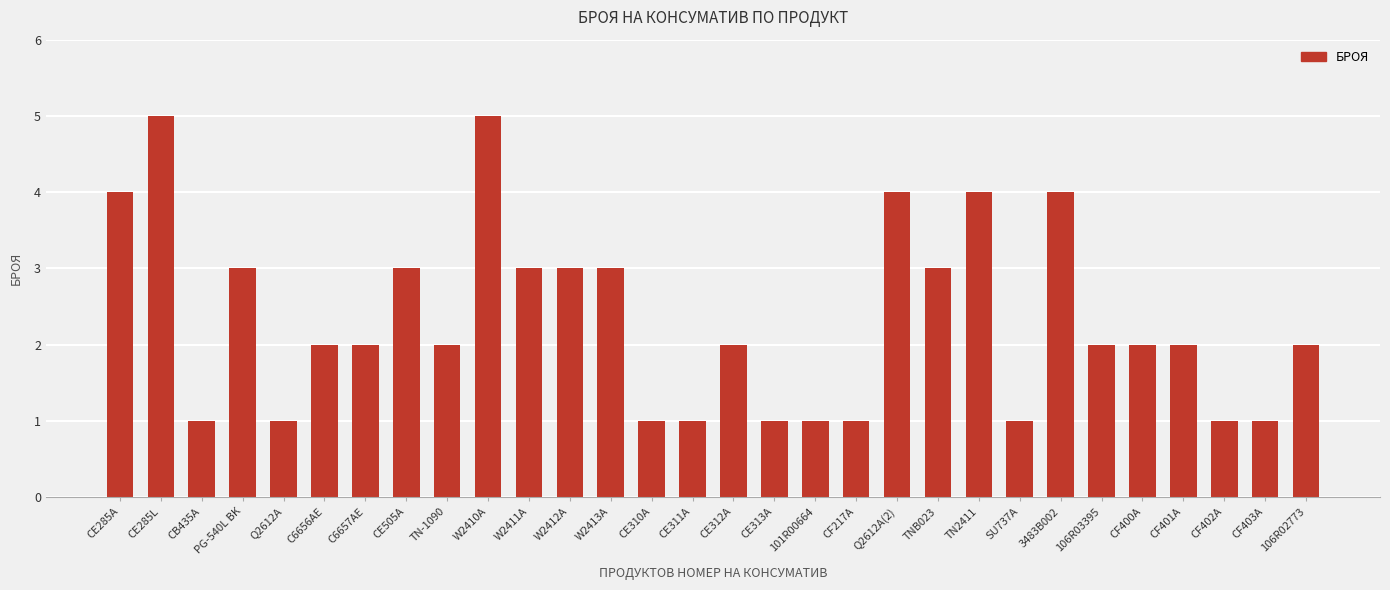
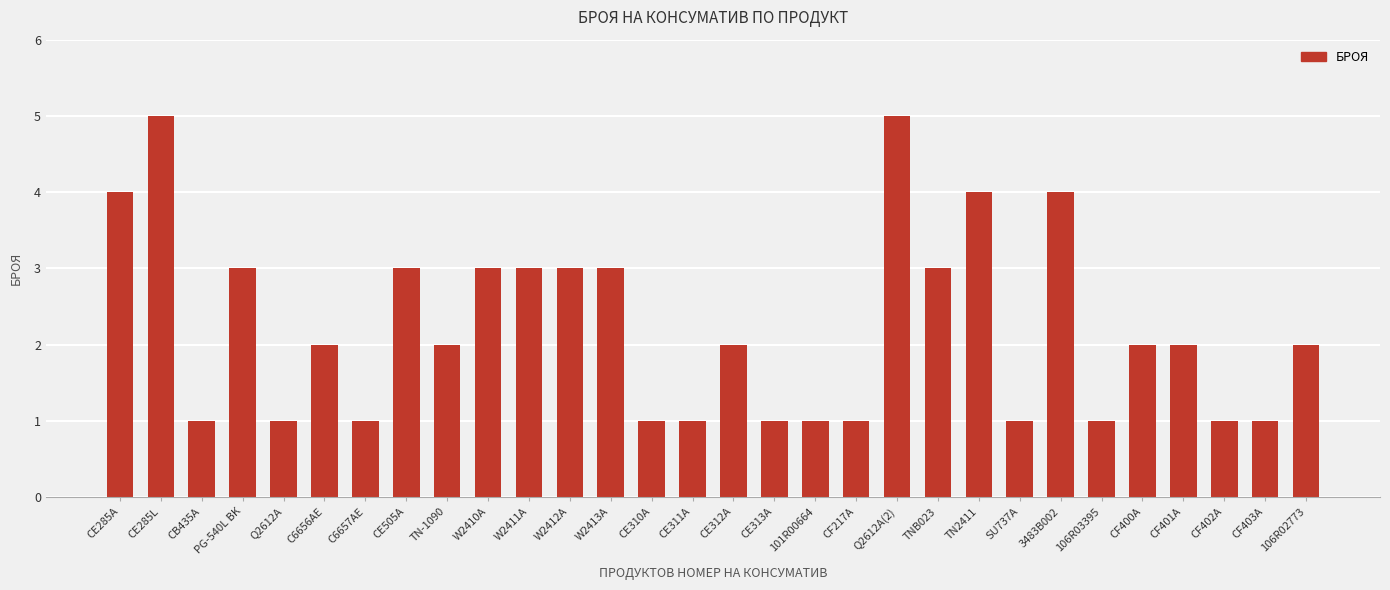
  {
    "CE285A": 4,
    "CE285L": 5,
    "CB435A": 1,
    "PG-540L BK": 3,
    "Q2612A": 1,
    "C6656AE": 2,
-   "C6657AE": 2,
+   "C6657AE": 1,
    "CE505A": 3,
    "TN-1090": 2,
-   "W2410A": 5,
+   "W2410A": 3,
    "W2411A": 3,
    "W2412A": 3,
    "W2413A": 3,
    "CE310A": 1,
    "CE311A": 1,
    "CE312A": 2,
    "CE313A": 1,
    "101R00664": 1,
    "CF217A": 1,
-   "Q2612A(2)": 4,
+   "Q2612A(2)": 5,
    "TNB023": 3,
    "TN2411": 4,
    "SU737A": 1,
    "3483B002": 4,
-   "106R03395": 2,
+   "106R03395": 1,
    "CF400A": 2,
    "CF401A": 2,
    "CF402A": 1,
    "CF403A": 1,
    "106R02773": 2
  }
